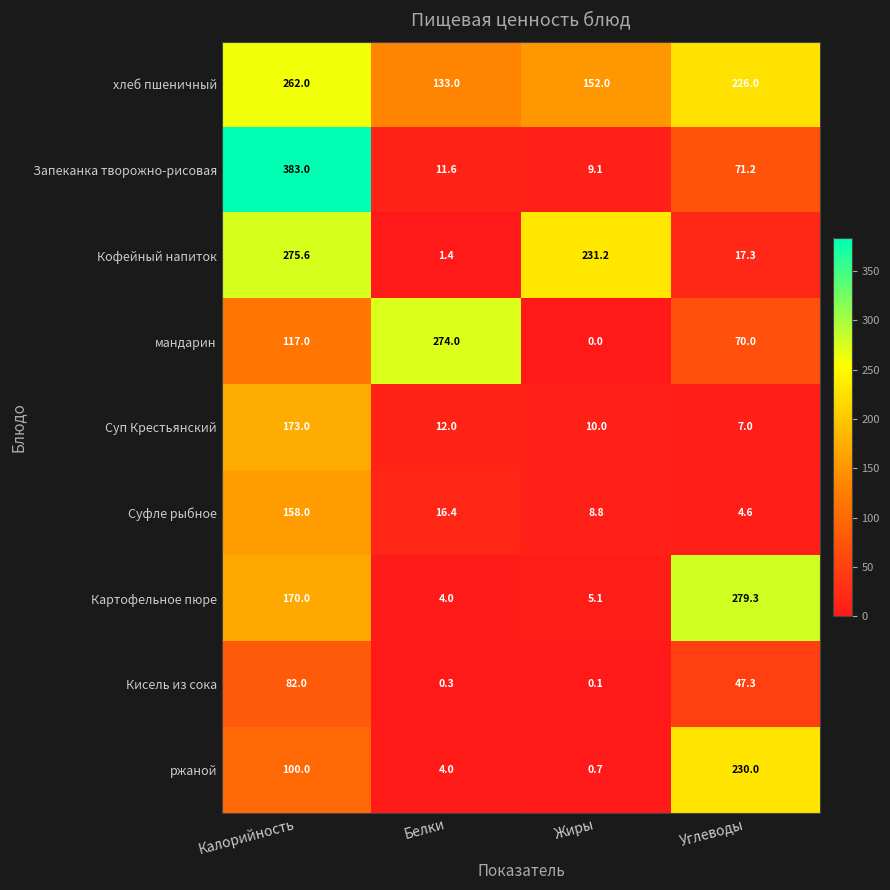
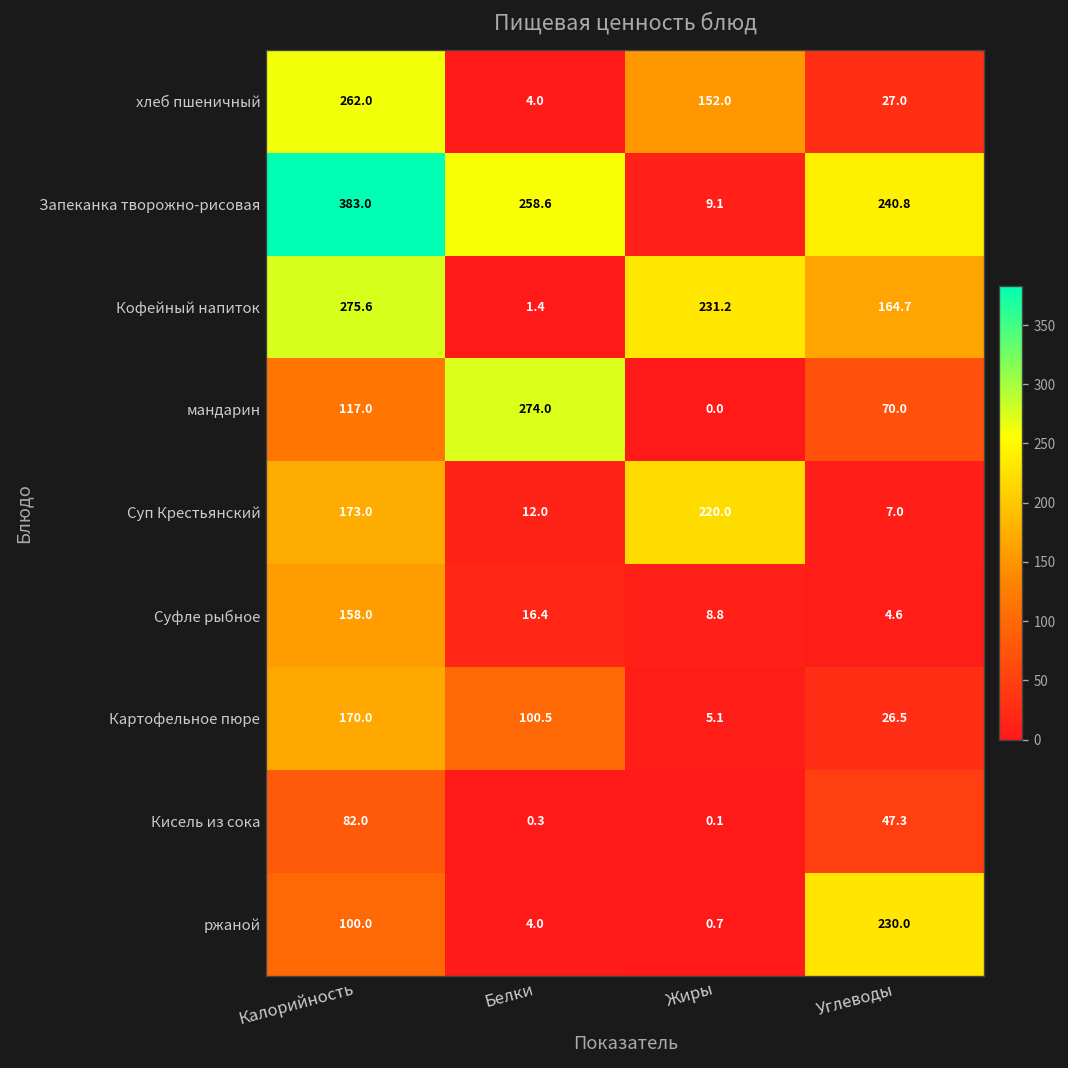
  {
    "хлеб пшеничный": {
      "Калорийность": 262.0,
-     "Белки": 133.0,
+     "Белки": 4.0,
      "Жиры": 152.0,
-     "Углеводы": 226.0
+     "Углеводы": 27.0
    },
    "Запеканка творожно-рисовая": {
      "Калорийность": 383.0,
-     "Белки": 11.6,
+     "Белки": 258.6,
      "Жиры": 9.1,
-     "Углеводы": 71.2
+     "Углеводы": 240.8
    },
    "Кофейный напиток": {
      "Калорийность": 275.6,
      "Белки": 1.4,
      "Жиры": 231.2,
-     "Углеводы": 17.3
+     "Углеводы": 164.7
    },
    "мандарин": {
      "Калорийность": 117.0,
      "Белки": 274.0,
      "Жиры": 0.0,
      "Углеводы": 70.0
    },
    "Суп Крестьянский": {
      "Калорийность": 173.0,
      "Белки": 12.0,
-     "Жиры": 10.0,
+     "Жиры": 220.0,
      "Углеводы": 7.0
    },
    "Суфле рыбное": {
      "Калорийность": 158.0,
      "Белки": 16.4,
      "Жиры": 8.8,
      "Углеводы": 4.6
    },
    "Картофельное пюре": {
      "Калорийность": 170.0,
-     "Белки": 4.0,
+     "Белки": 100.5,
      "Жиры": 5.1,
-     "Углеводы": 279.3
+     "Углеводы": 26.5
    },
    "Кисель из сока": {
      "Калорийность": 82.0,
      "Белки": 0.3,
      "Жиры": 0.1,
      "Углеводы": 47.3
    },
    "ржаной": {
      "Калорийность": 100.0,
      "Белки": 4.0,
      "Жиры": 0.7,
      "Углеводы": 230.0
    }
  }
